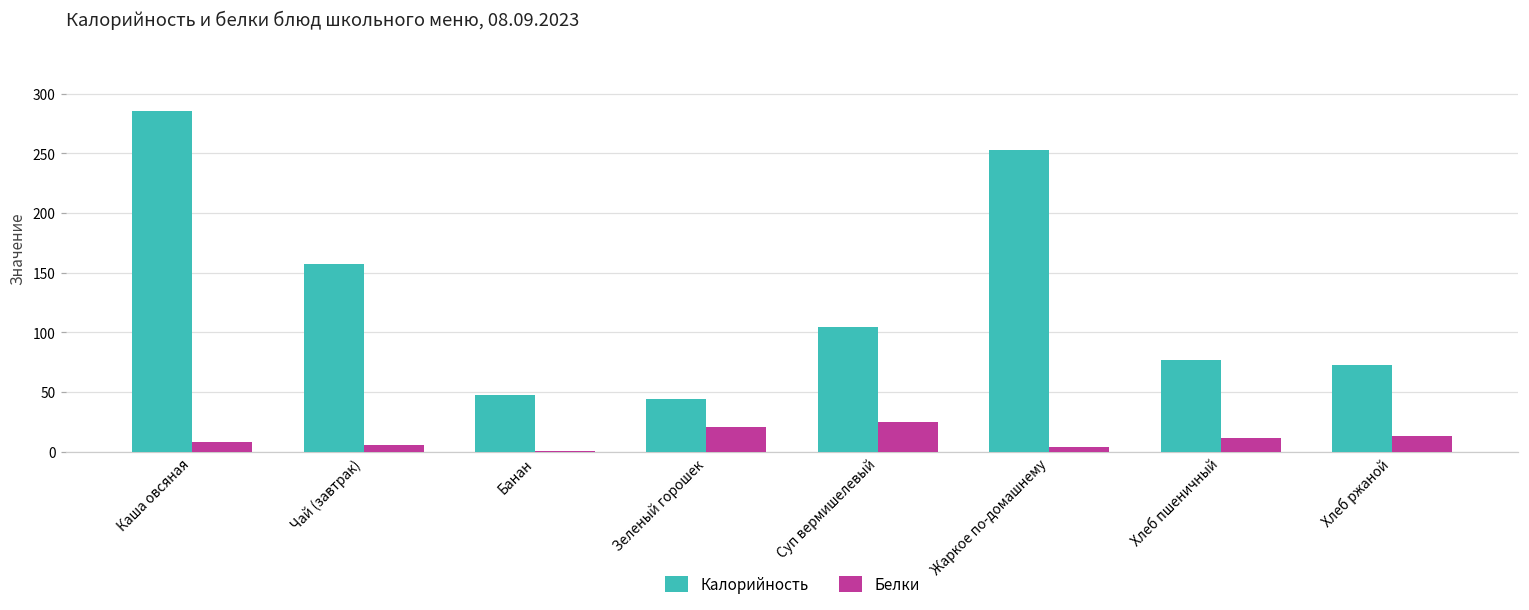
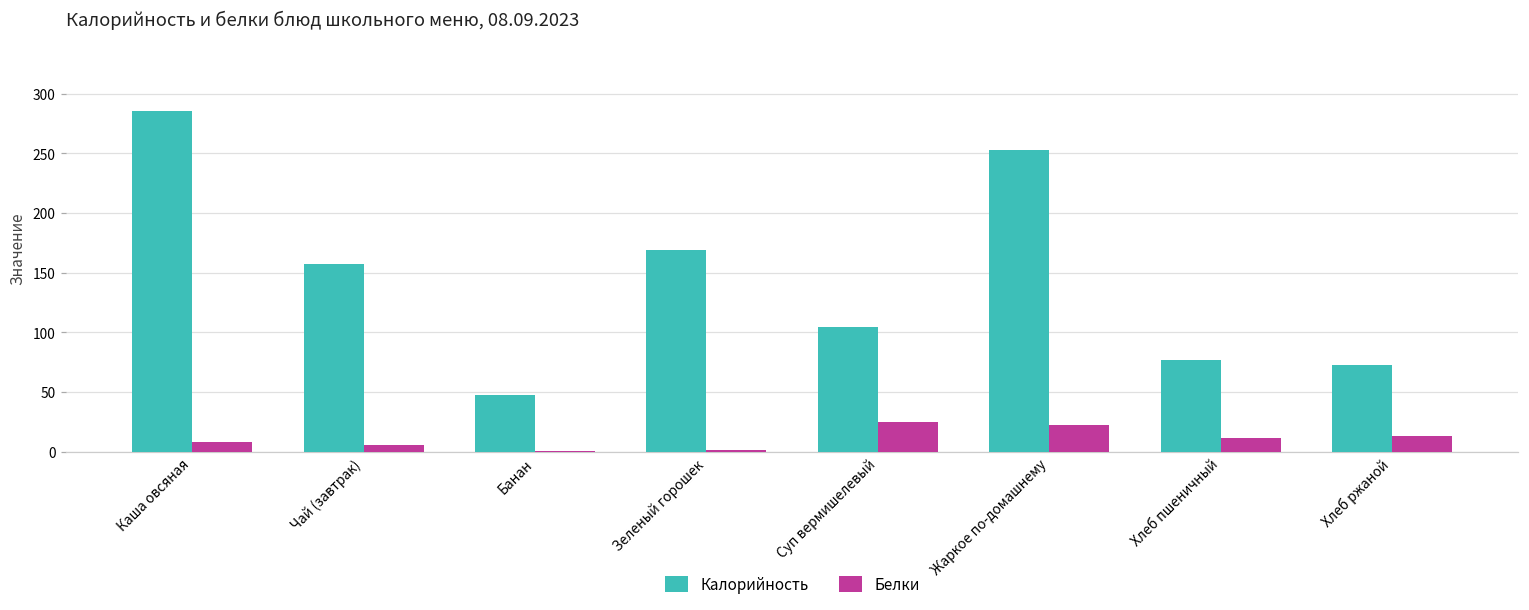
  {
    "Калорийность": {
      "Каша овсяная": 285,
      "Чай (завтрак)": 157,
      "Банан": 47,
-     "Зеленый горошек": 44,
+     "Зеленый горошек": 169,
      "Суп вермишелевый": 105,
      "Жаркое по-домашнему": 253,
      "Хлеб пшеничный": 77,
      "Хлеб ржаной": 72
    },
    "Белки": {
      "Каша овсяная": 8,
      "Чай (завтрак)": 6,
-     "Зеленый горошек": 21,
+     "Зеленый горошек": 1,
      "Суп вермишелевый": 25,
-     "Жаркое по-домашнему": 4,
+     "Жаркое по-домашнему": 22,
      "Хлеб пшеничный": 11,
      "Хлеб ржаной": 13
    }
  }
